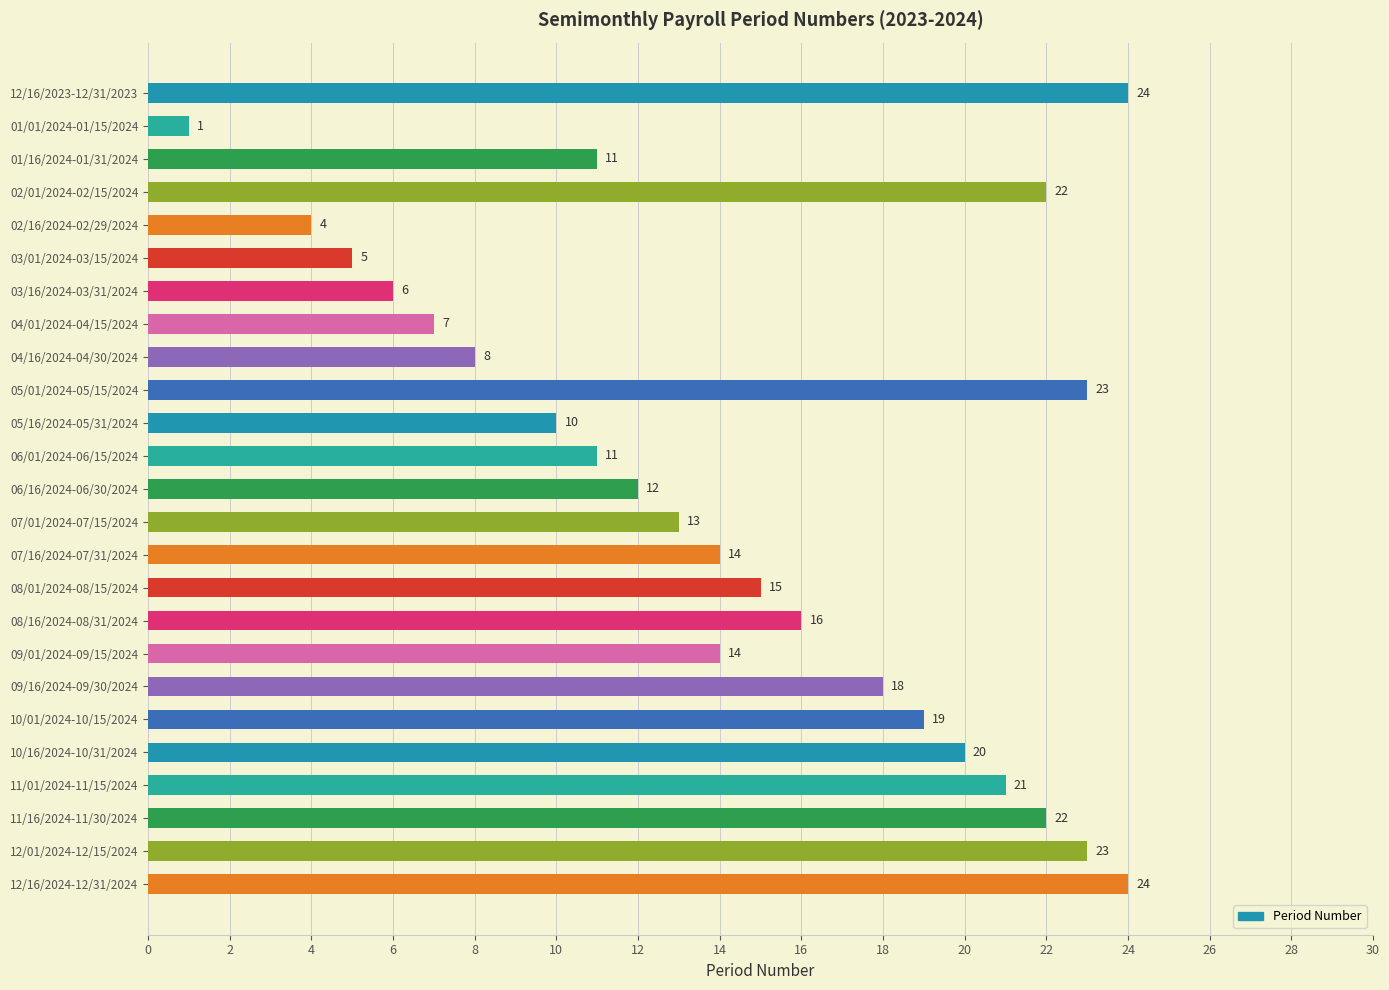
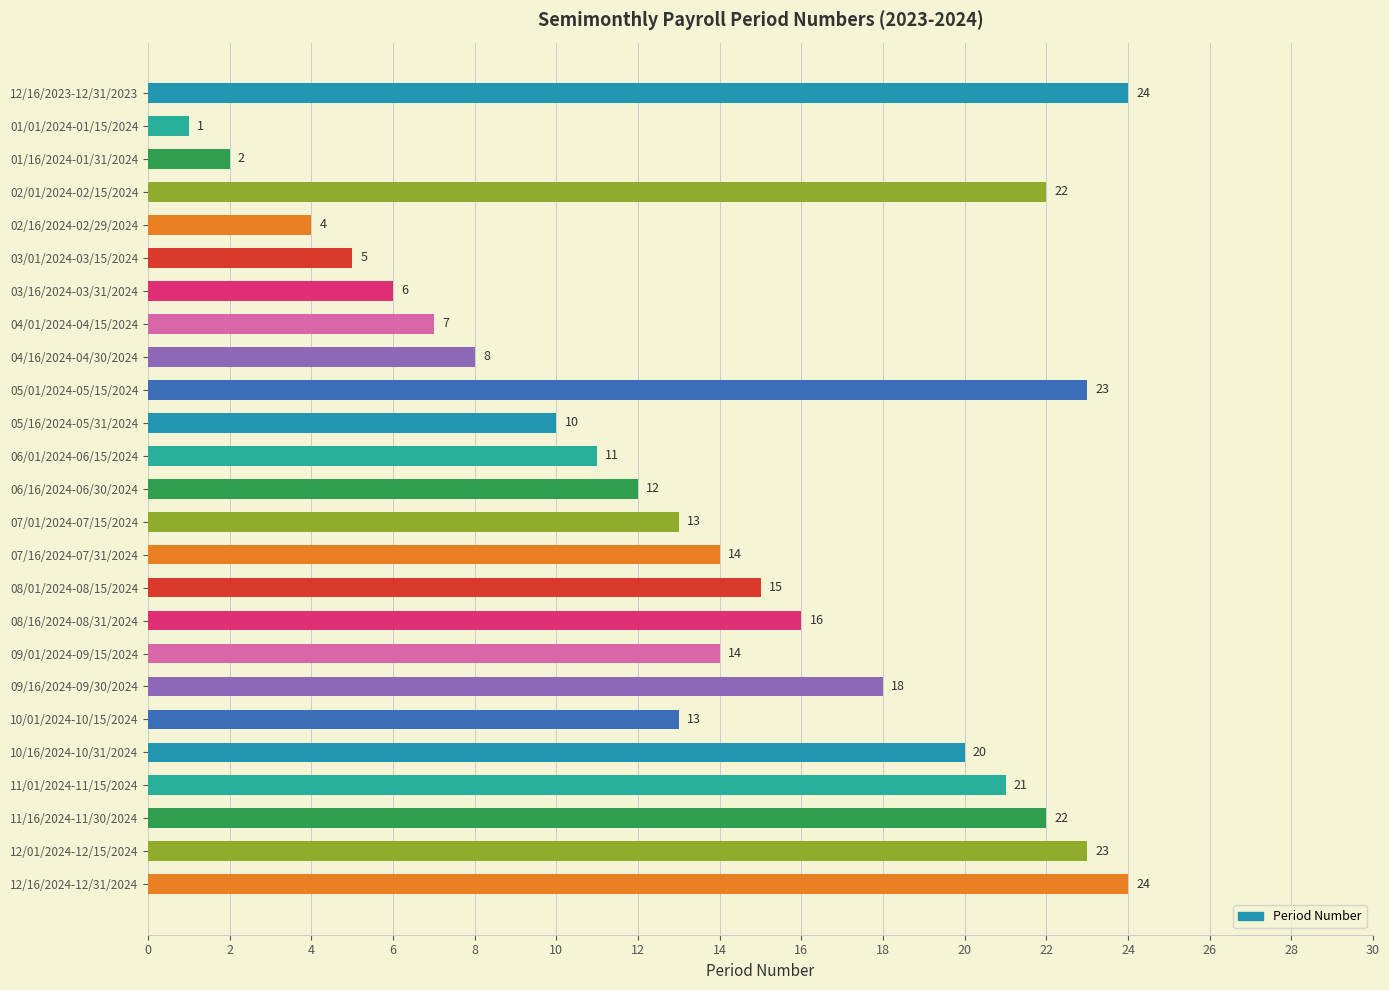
  {
    "12/16/2023-12/31/2023": 24,
    "01/01/2024-01/15/2024": 1,
-   "01/16/2024-01/31/2024": 11,
+   "01/16/2024-01/31/2024": 2,
    "02/01/2024-02/15/2024": 22,
    "02/16/2024-02/29/2024": 4,
    "03/01/2024-03/15/2024": 5,
    "03/16/2024-03/31/2024": 6,
    "04/01/2024-04/15/2024": 7,
    "04/16/2024-04/30/2024": 8,
    "05/01/2024-05/15/2024": 23,
    "05/16/2024-05/31/2024": 10,
    "06/01/2024-06/15/2024": 11,
    "06/16/2024-06/30/2024": 12,
    "07/01/2024-07/15/2024": 13,
    "07/16/2024-07/31/2024": 14,
    "08/01/2024-08/15/2024": 15,
    "08/16/2024-08/31/2024": 16,
    "09/01/2024-09/15/2024": 14,
    "09/16/2024-09/30/2024": 18,
-   "10/01/2024-10/15/2024": 19,
+   "10/01/2024-10/15/2024": 13,
    "10/16/2024-10/31/2024": 20,
    "11/01/2024-11/15/2024": 21,
    "11/16/2024-11/30/2024": 22,
    "12/01/2024-12/15/2024": 23,
    "12/16/2024-12/31/2024": 24
  }
